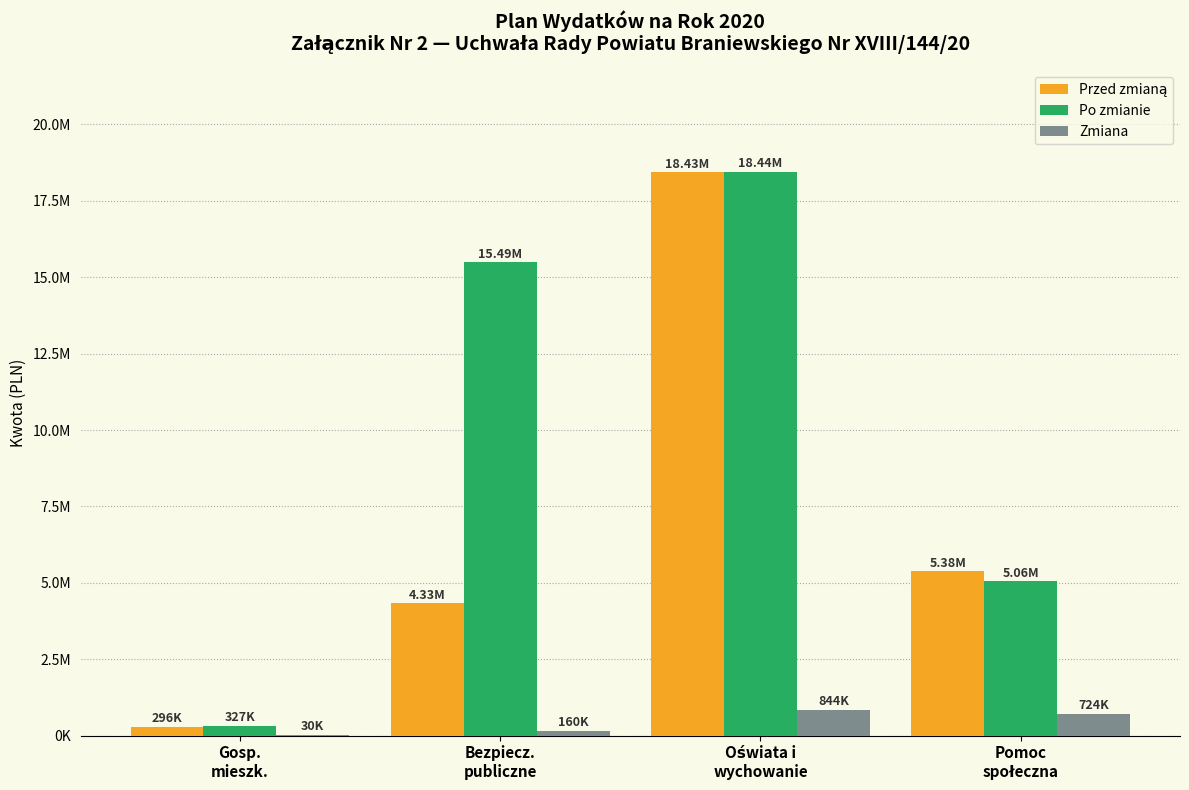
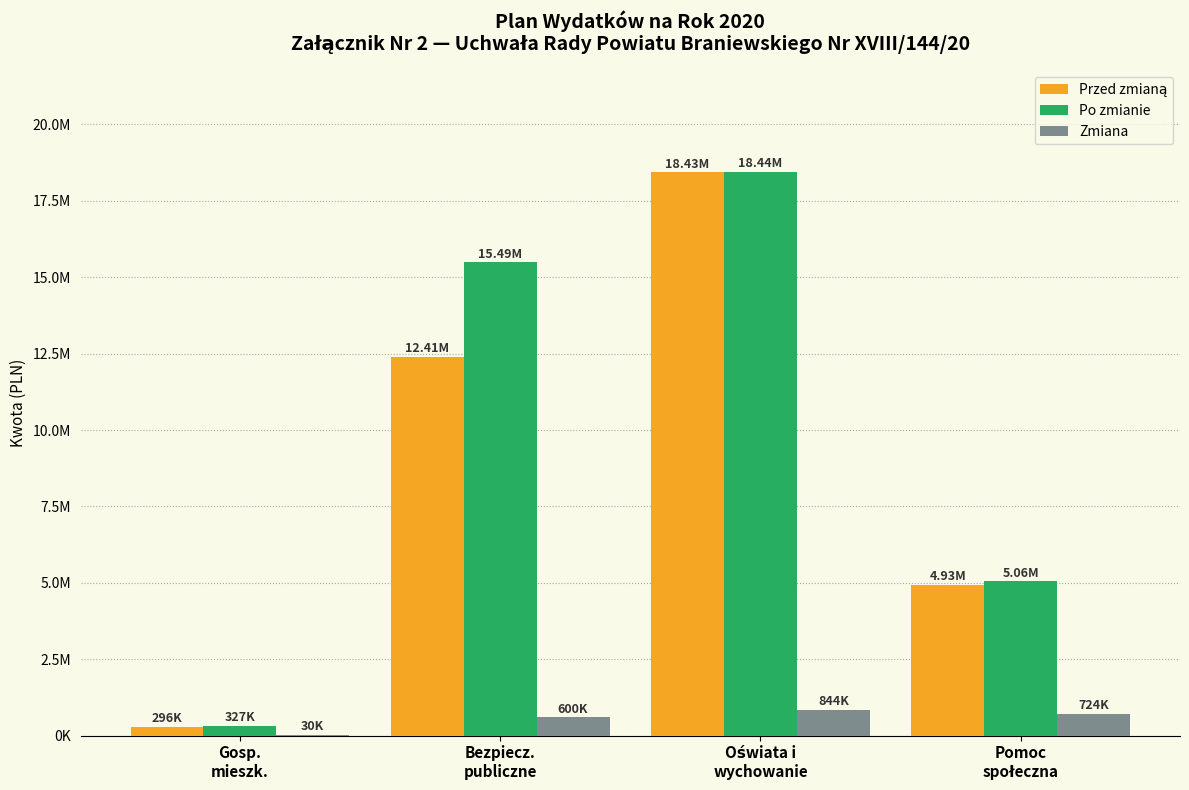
  {
    "Przed zmianą": {
      "Gosp. mieszk.": "296K",
-     "Bezpiecz. publiczne": "4.33M",
+     "Bezpiecz. publiczne": "12.41M",
      "Oświata i wychowanie": "18.43M",
-     "Pomoc społeczna": "5.38M"
+     "Pomoc społeczna": "4.93M"
    },
    "Po zmianie": {
      "Gosp. mieszk.": "327K",
      "Bezpiecz. publiczne": "15.49M",
      "Oświata i wychowanie": "18.44M",
      "Pomoc społeczna": "5.06M"
    },
    "Zmiana": {
      "Gosp. mieszk.": "30K",
-     "Bezpiecz. publiczne": "160K",
+     "Bezpiecz. publiczne": "600K",
      "Oświata i wychowanie": "844K",
      "Pomoc społeczna": "724K"
    }
  }
